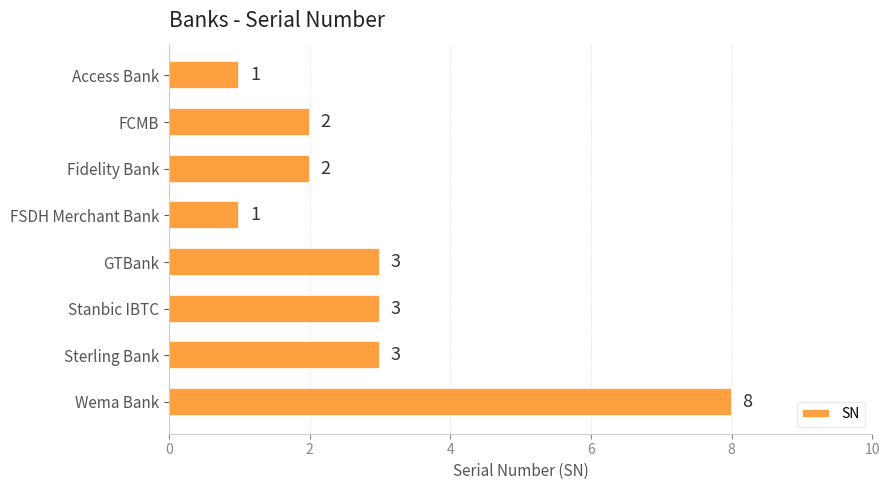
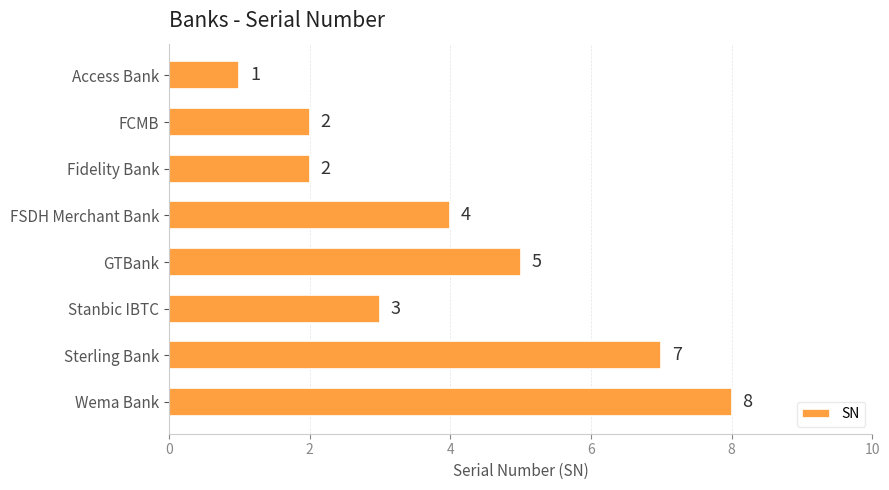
  {
    "Access Bank": 1,
    "FCMB": 2,
    "Fidelity Bank": 2,
-   "FSDH Merchant Bank": 1,
-   "GTBank": 3,
+   "FSDH Merchant Bank": 4,
+   "GTBank": 5,
    "Stanbic IBTC": 3,
-   "Sterling Bank": 3,
+   "Sterling Bank": 7,
    "Wema Bank": 8
  }
